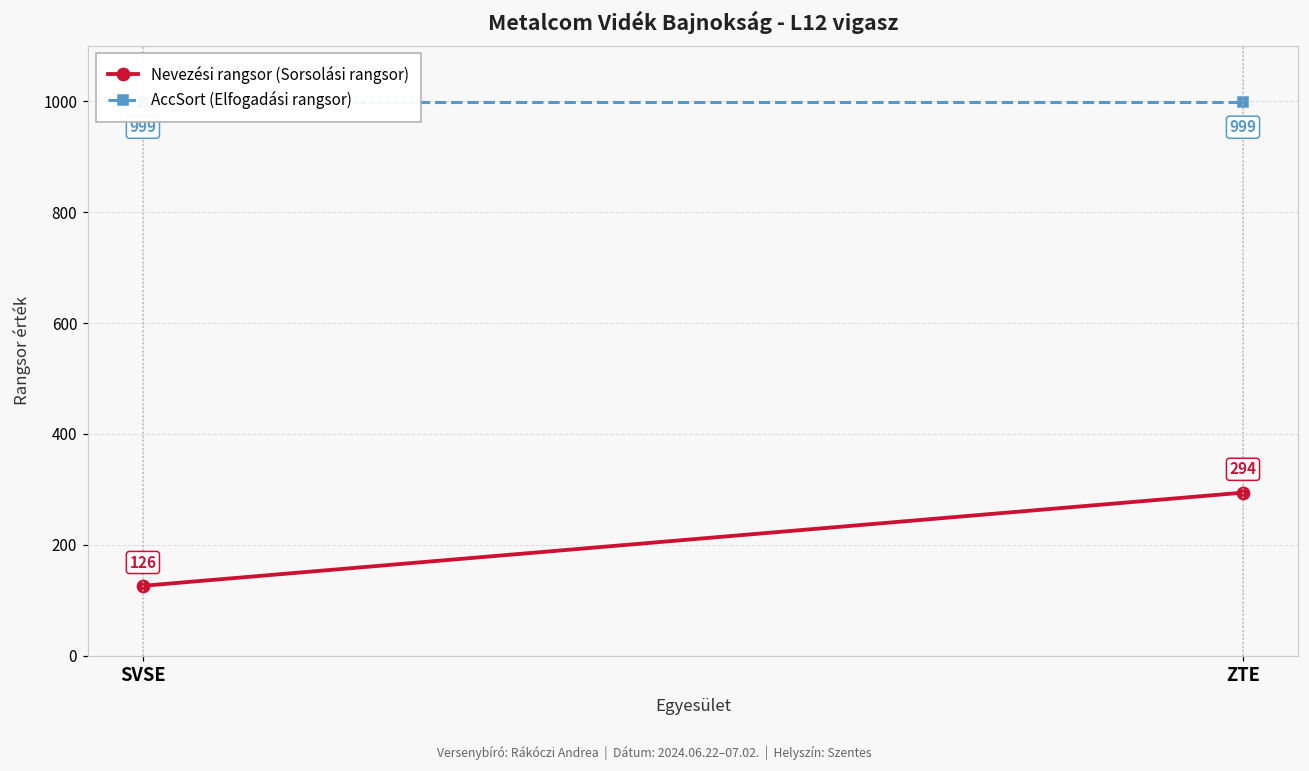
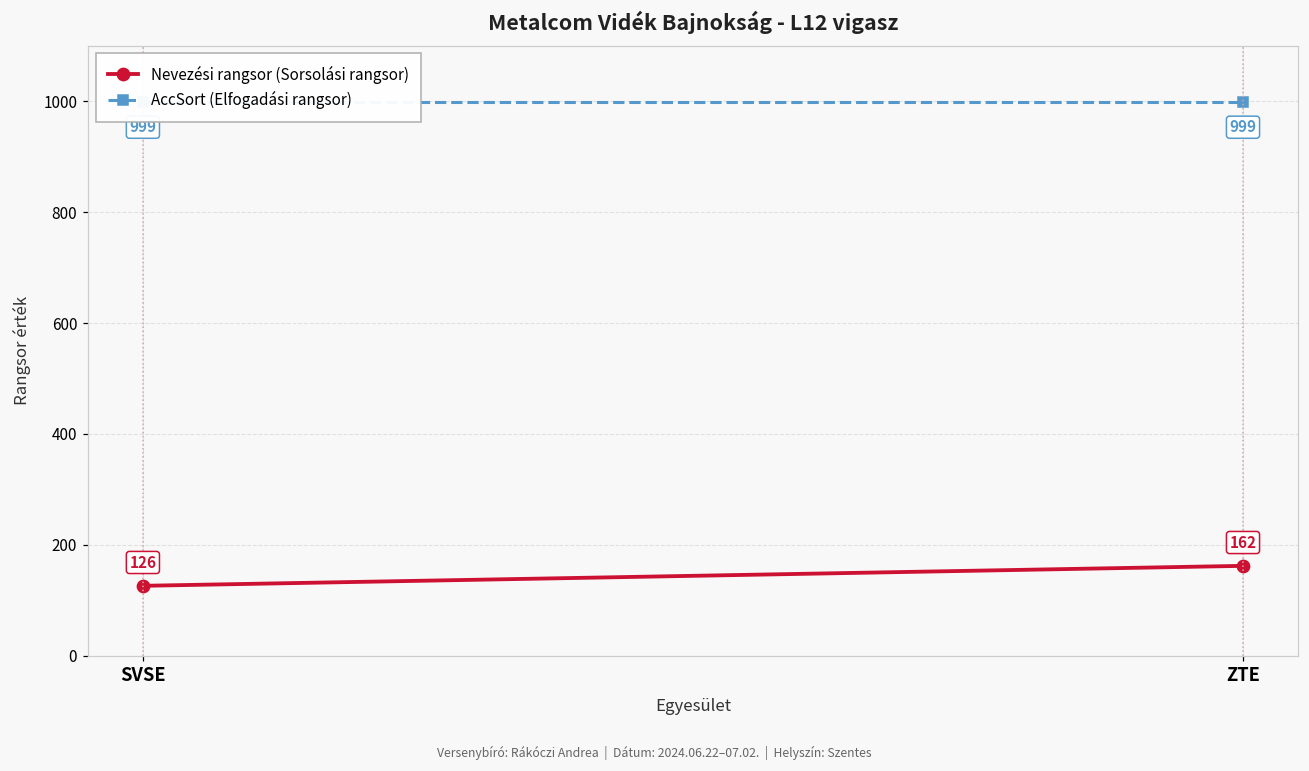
  {
    "Nevezési rangsor (Sorsolási rangsor)": {
-     "ZTE": 294
+     "ZTE": 162
    }
  }
